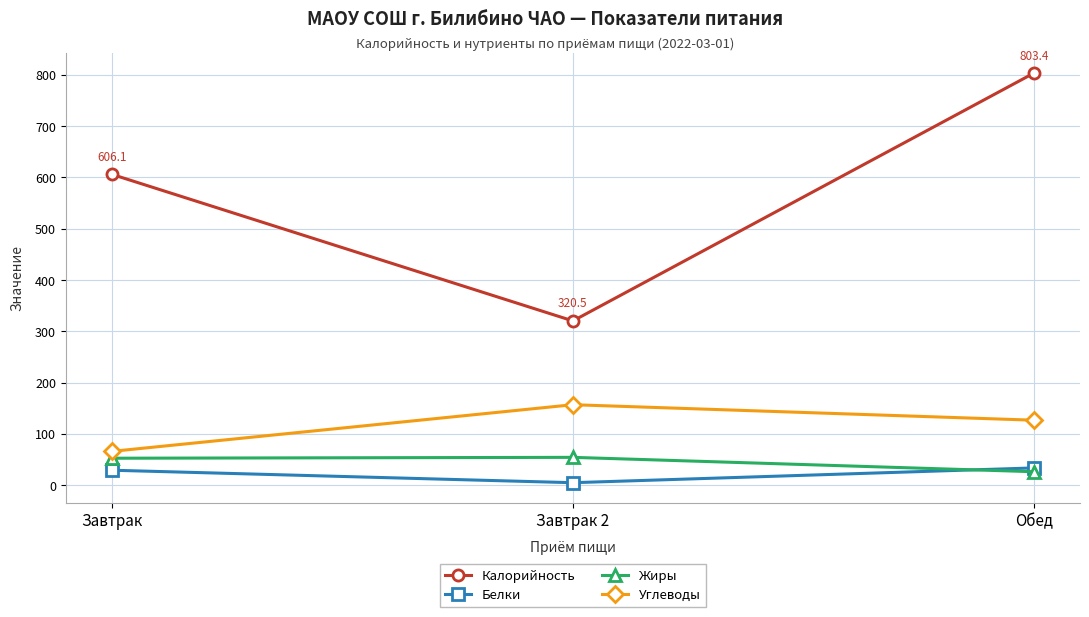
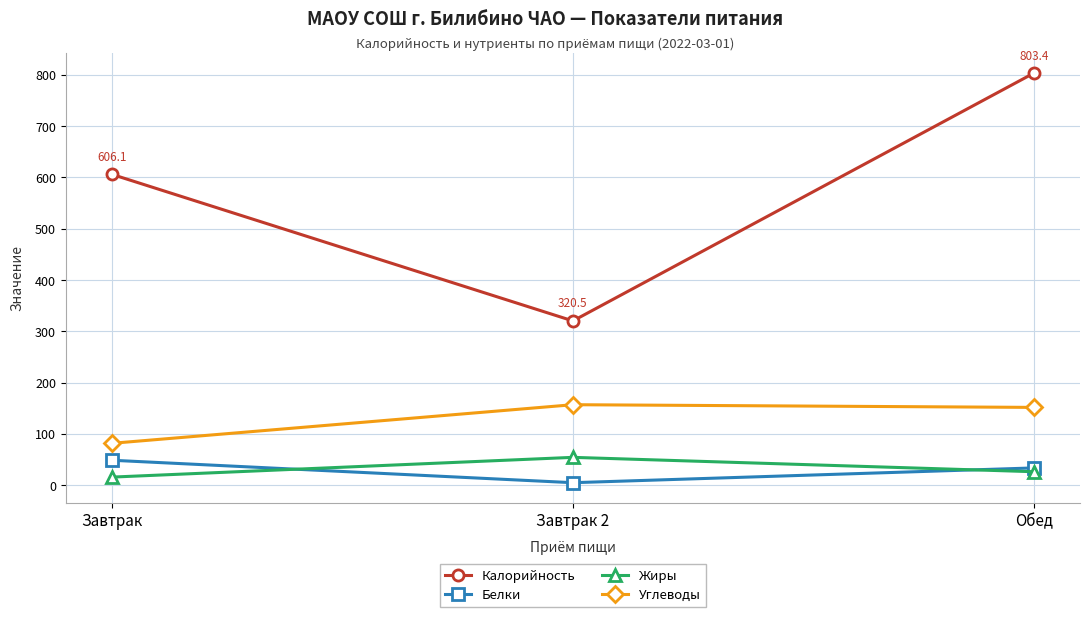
  {
    "Калорийность": {
      "Завтрак": 606.1,
      "Завтрак 2": 320.5,
      "Обед": 803.4
    },
    "Белки": {
-     "Завтрак": 30,
+     "Завтрак": 50,
      "Завтрак 2": 10,
      "Обед": 30
    },
    "Жиры": {
-     "Завтрак": 50,
+     "Завтрак": 20,
      "Завтрак 2": 50,
      "Обед": 30
    },
    "Углеводы": {
-     "Завтрак": 70,
+     "Завтрак": 80,
      "Завтрак 2": 160,
-     "Обед": 130
+     "Обед": 150
    }
  }
